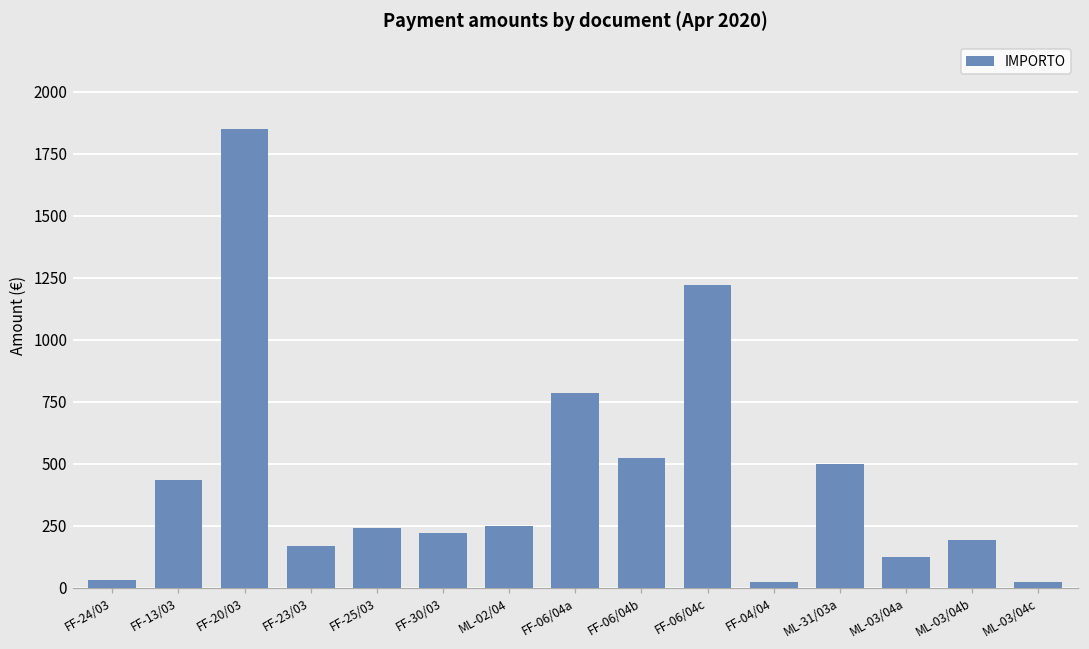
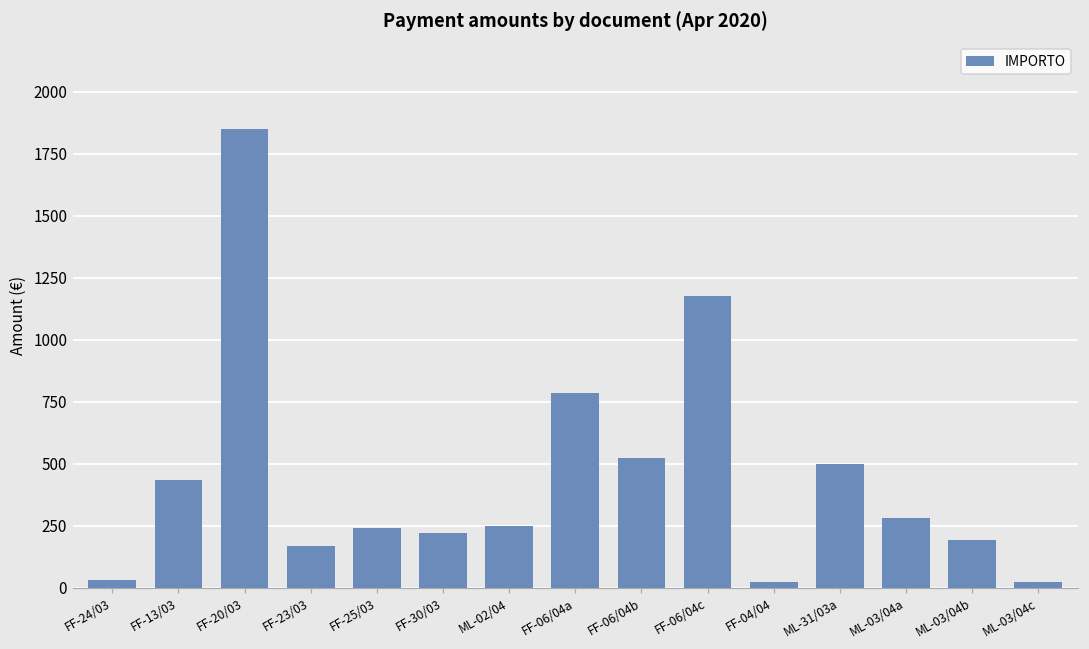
  {
    "FF-24/03": 30,
    "FF-13/03": 440,
    "FF-20/03": 1850,
    "FF-23/03": 170,
    "FF-25/03": 240,
    "FF-30/03": 220,
    "ML-02/04": 250,
    "FF-06/04a": 790,
    "FF-06/04b": 520,
-   "FF-06/04c": 1220,
+   "FF-06/04c": 1180,
    "FF-04/04": 30,
    "ML-31/03a": 500,
-   "ML-03/04a": 130,
+   "ML-03/04a": 280,
    "ML-03/04b": 190,
    "ML-03/04c": 20
  }
